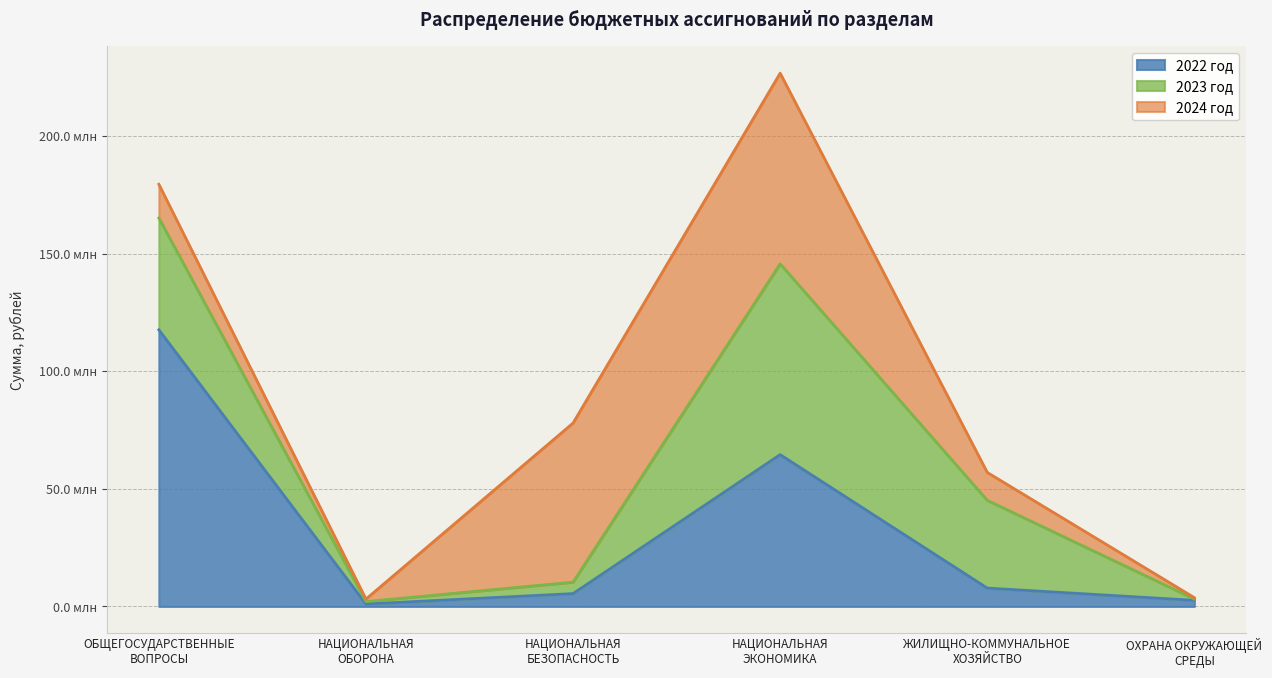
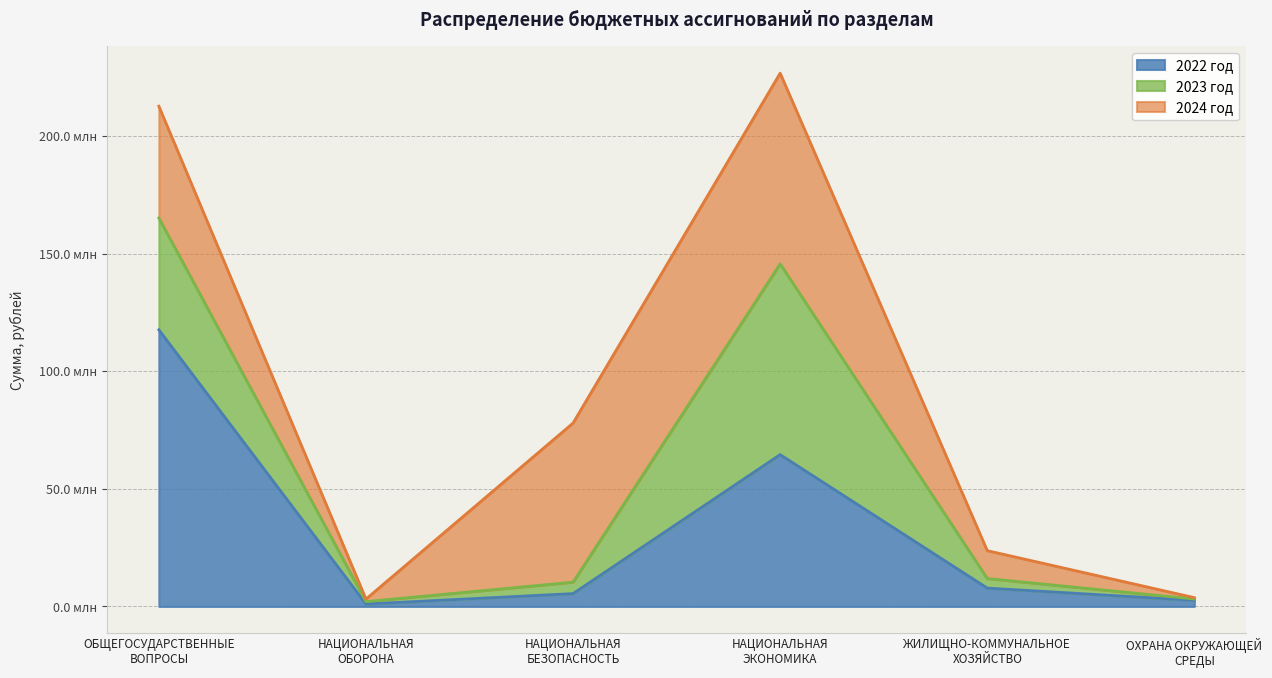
  {
    "2022 год": {
      "ОБЩЕГОСУДАРСТВЕННЫЕ ВОПРОСЫ": "118 млн",
      "НАЦИОНАЛЬНАЯ БЕЗОПАСНОСТЬ": "5 млн",
      "НАЦИОНАЛЬНАЯ ЭКОНОМИКА": "65 млн",
      "ЖИЛИЩНО-КОММУНАЛЬНОЕ ХОЗЯЙСТВО": "8 млн"
    },
    "2023 год": {
      "ОБЩЕГОСУДАРСТВЕННЫЕ ВОПРОСЫ": "48 млн",
      "НАЦИОНАЛЬНАЯ БЕЗОПАСНОСТЬ": "5 млн",
      "НАЦИОНАЛЬНАЯ ЭКОНОМИКА": "81 млн",
-     "ЖИЛИЩНО-КОММУНАЛЬНОЕ ХОЗЯЙСТВО": "37 млн"
+     "ЖИЛИЩНО-КОММУНАЛЬНОЕ ХОЗЯЙСТВО": "4 млн"
    },
    "2024 год": {
-     "ОБЩЕГОСУДАРСТВЕННЫЕ ВОПРОСЫ": "14 млн",
+     "ОБЩЕГОСУДАРСТВЕННЫЕ ВОПРОСЫ": "48 млн",
      "НАЦИОНАЛЬНАЯ БЕЗОПАСНОСТЬ": "68 млн",
      "НАЦИОНАЛЬНАЯ ЭКОНОМИКА": "81 млн",
      "ЖИЛИЩНО-КОММУНАЛЬНОЕ ХОЗЯЙСТВО": "12 млн"
    }
  }
